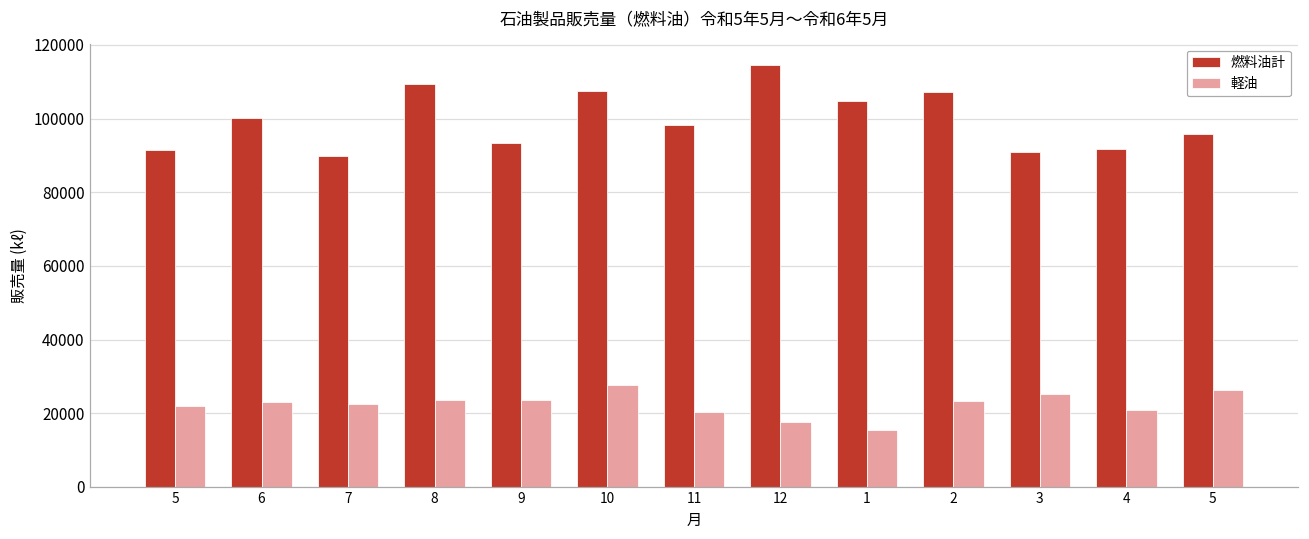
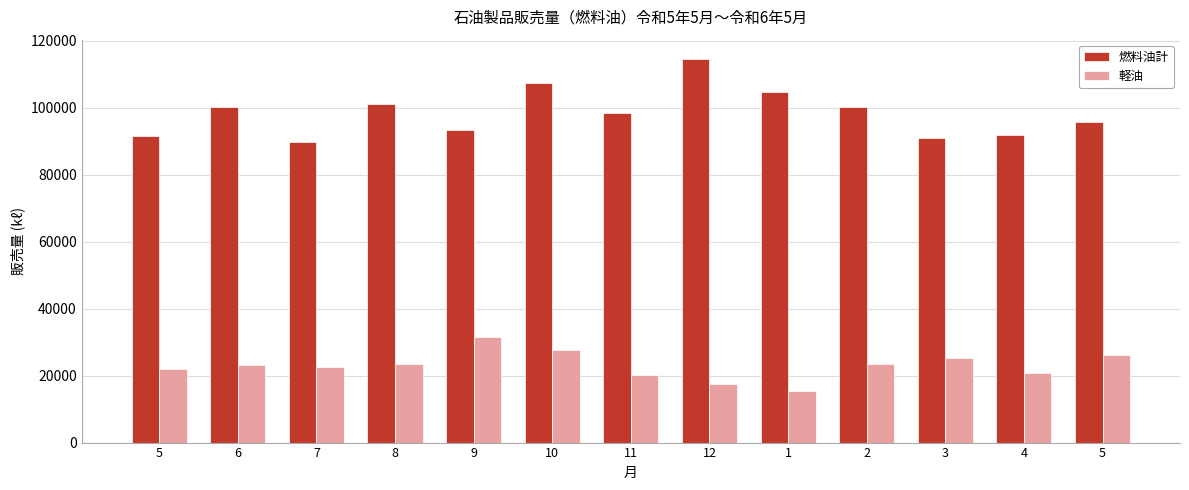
  {
    "燃料油計": {
      "6": 100000,
      "7": 90000,
-     "8": 109000,
+     "8": 101000,
      "9": 93000,
      "10": 107000,
      "11": 98000,
      "12": 115000,
      "1": 105000,
-     "2": 107000,
+     "2": 100000,
      "3": 91000,
      "4": 92000
    },
    "軽油": {
      "6": 23000,
      "7": 22000,
      "8": 24000,
-     "9": 24000,
+     "9": 32000,
      "10": 28000,
      "11": 20000,
      "12": 18000,
      "1": 15000,
      "2": 23000,
      "3": 25000,
      "4": 21000
    }
  }
